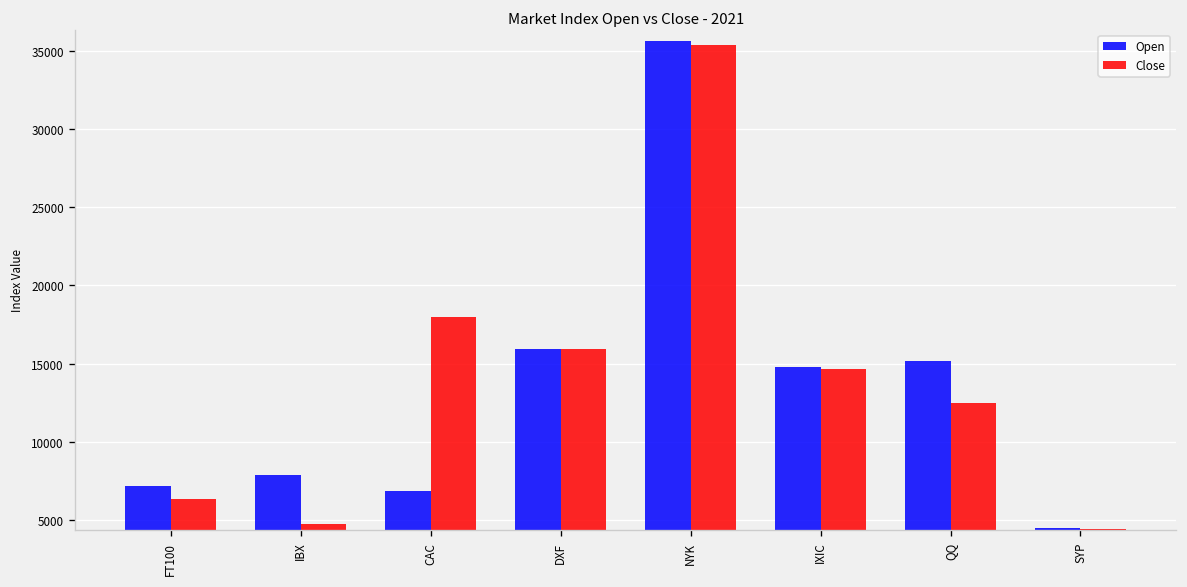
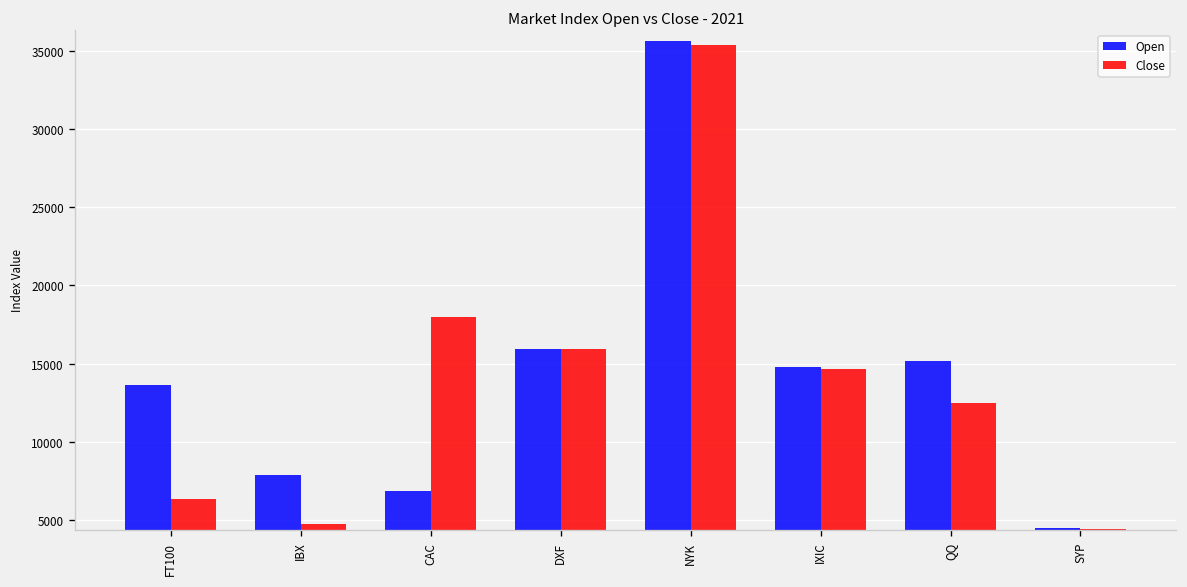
  {
    "Open": {
-     "FT100": 7200,
+     "FT100": 13600,
      "IBX": 7900,
      "CAC": 6800,
      "DXF": 15900,
      "NYK": 35600,
      "IXIC": 14800,
      "QQ": 15100,
      "SYP": 4500
    },
    "Close": {
      "FT100": 6400,
      "IBX": 4700,
      "CAC": 18000,
      "DXF": 15900,
      "NYK": 35300,
      "IXIC": 14700,
      "QQ": 12500,
      "SYP": 4400
    }
  }
